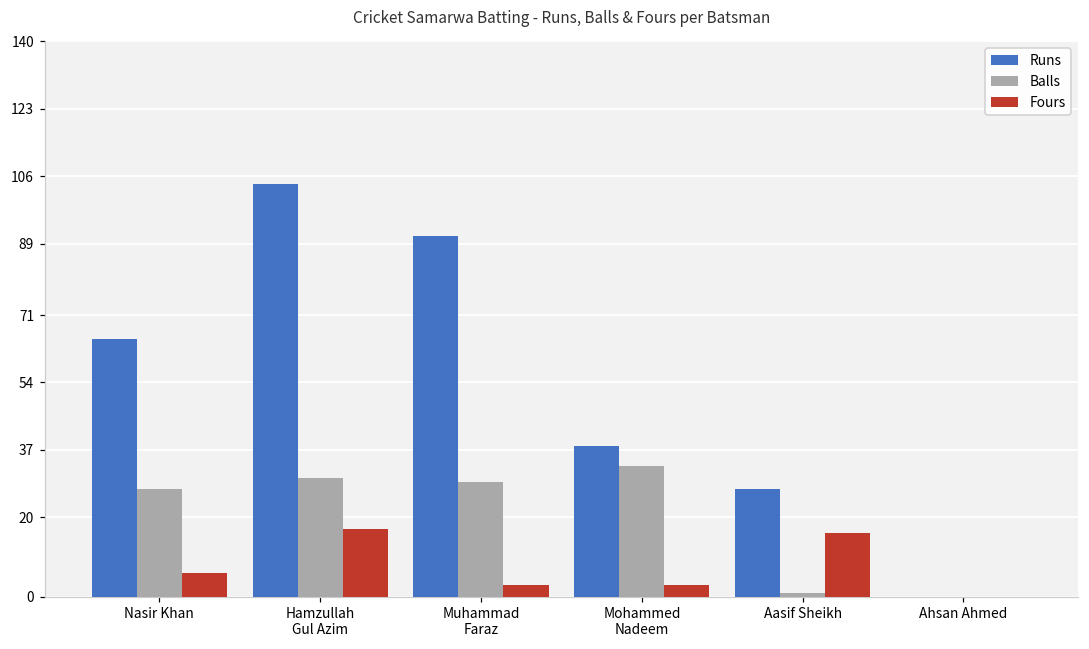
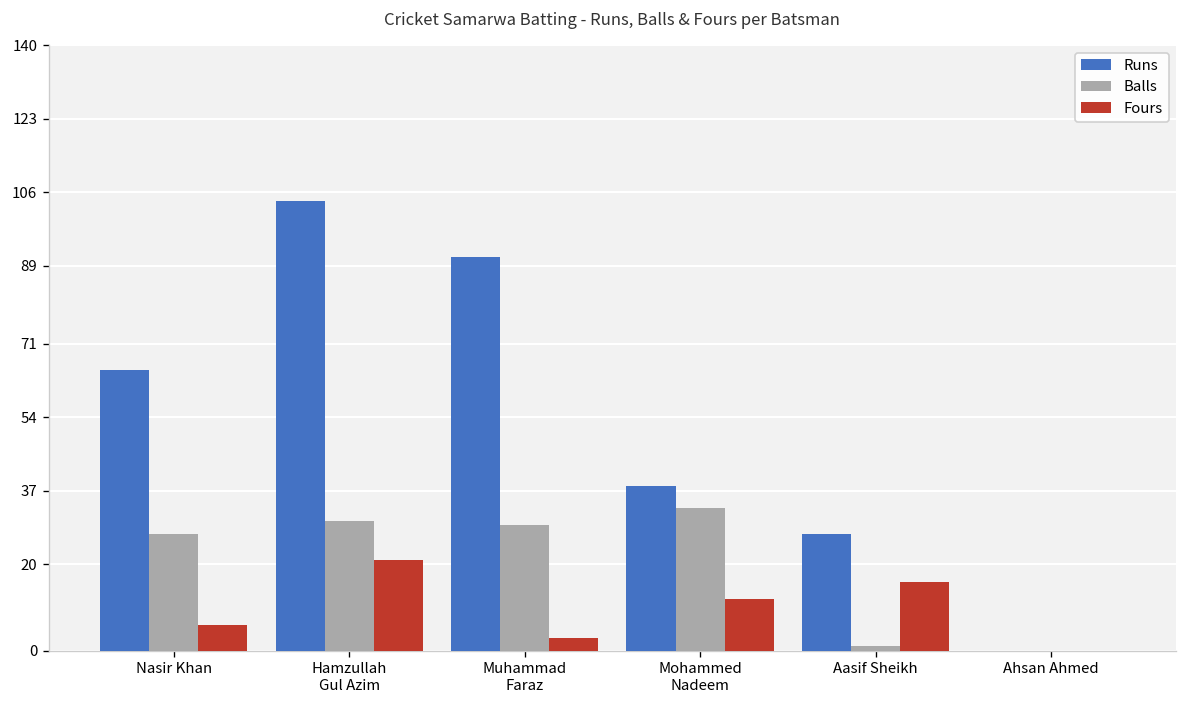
  {
    "Runs": {
      "Nasir Khan": 65,
      "Hamzullah Gul Azim": 104,
      "Muhammad Faraz": 91,
      "Mohammed Nadeem": 38,
      "Aasif Sheikh": 27,
      "Ahsan Ahmed": 0
    },
    "Balls": {
      "Nasir Khan": 27,
      "Hamzullah Gul Azim": 30,
      "Muhammad Faraz": 29,
      "Mohammed Nadeem": 33,
      "Aasif Sheikh": 1,
      "Ahsan Ahmed": 0
    },
    "Fours": {
      "Nasir Khan": 6,
-     "Hamzullah Gul Azim": 17,
+     "Hamzullah Gul Azim": 21,
      "Muhammad Faraz": 3,
-     "Mohammed Nadeem": 3,
+     "Mohammed Nadeem": 12,
      "Aasif Sheikh": 16,
      "Ahsan Ahmed": 0
    }
  }
